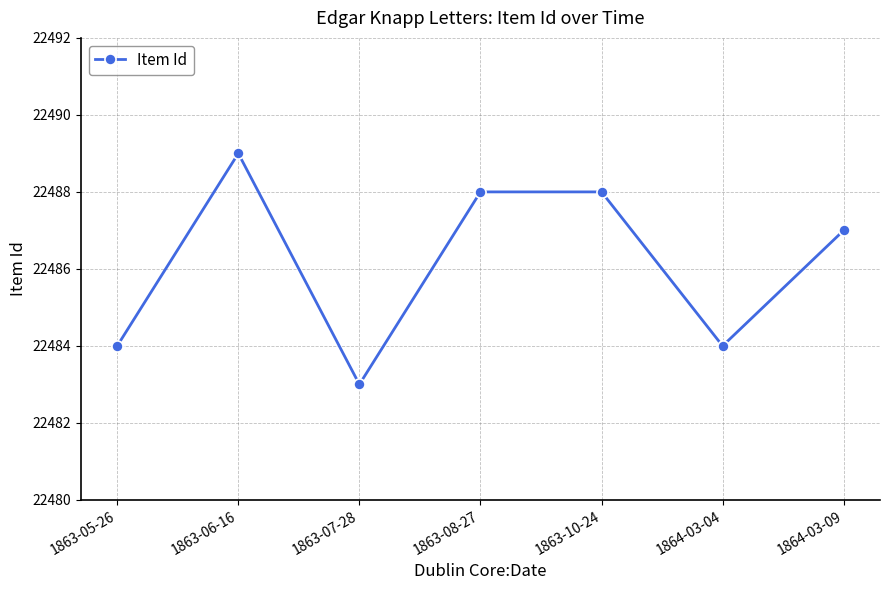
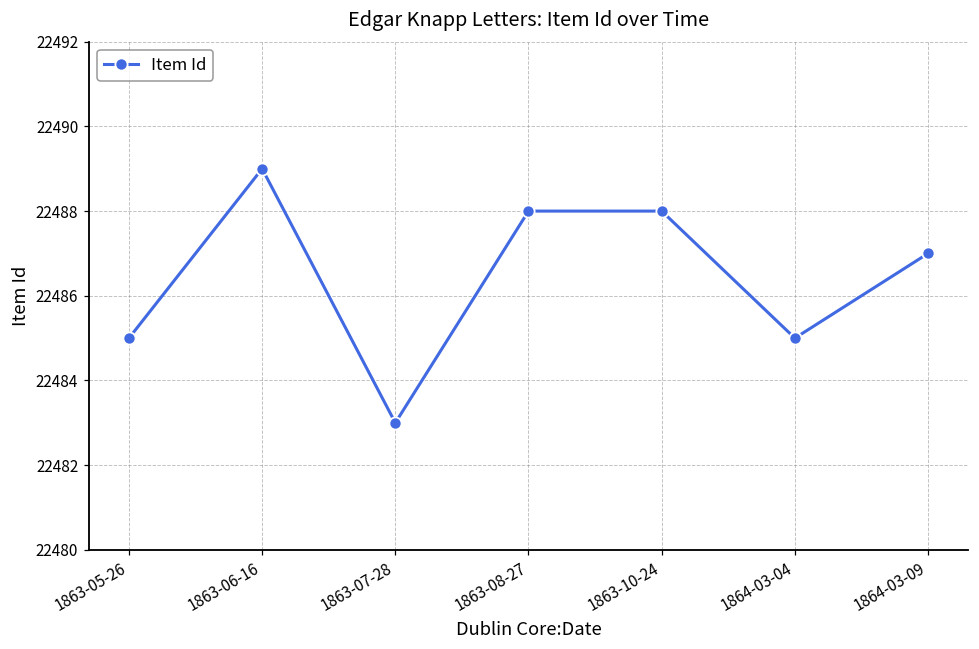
  {
-   "1863-05-26": 22484,
+   "1863-05-26": 22485,
    "1863-06-16": 22489,
    "1863-07-28": 22483,
    "1863-08-27": 22488,
    "1863-10-24": 22488,
-   "1864-03-04": 22484,
+   "1864-03-04": 22485,
    "1864-03-09": 22487
  }
